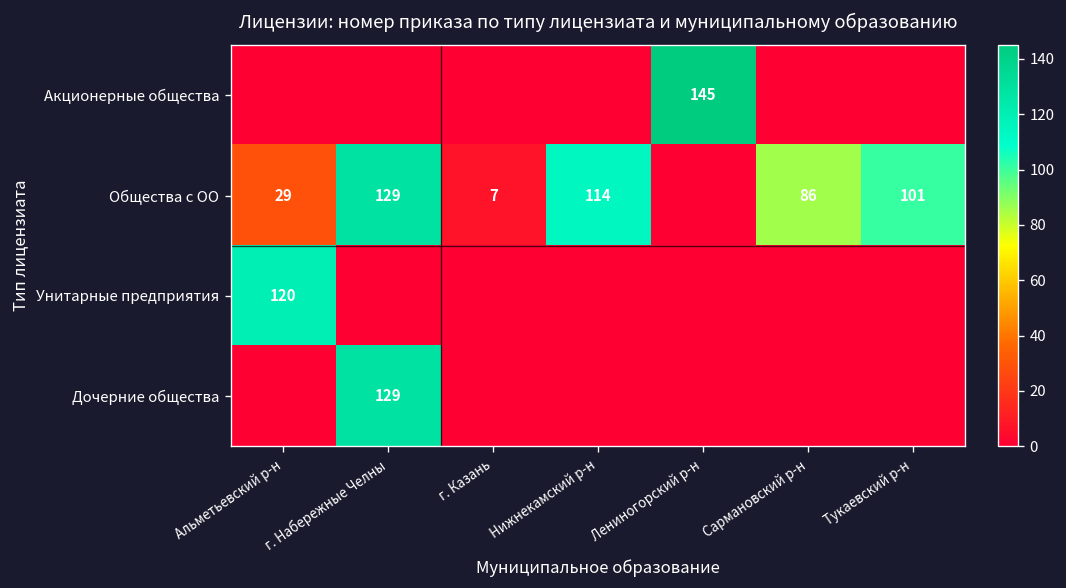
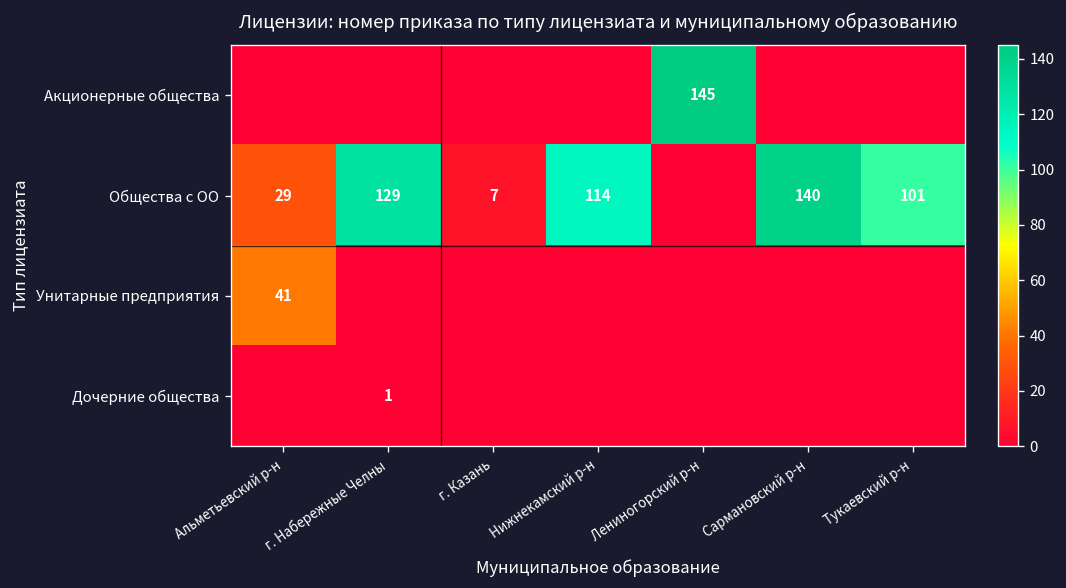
  {
    "Акционерные общества": {
      "Лениногорский р-н": 145
    },
    "Общества с ОО": {
      "Альметьевский р-н": 29,
      "г. Набережные Челны": 129,
      "г. Казань": 7,
      "Нижнекамский р-н": 114,
-     "Сармановский р-н": 86,
+     "Сармановский р-н": 140,
      "Тукаевский р-н": 101
    },
    "Унитарные предприятия": {
-     "Альметьевский р-н": 120
+     "Альметьевский р-н": 41
    },
    "Дочерние общества": {
-     "г. Набережные Челны": 129
+     "г. Набережные Челны": 1
    }
  }
